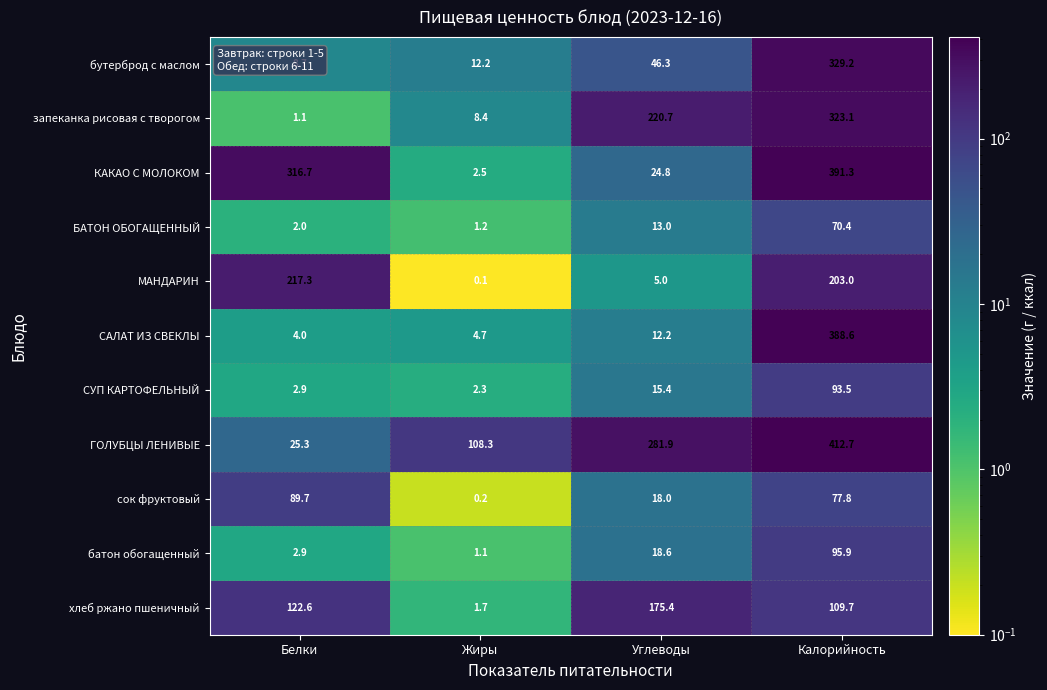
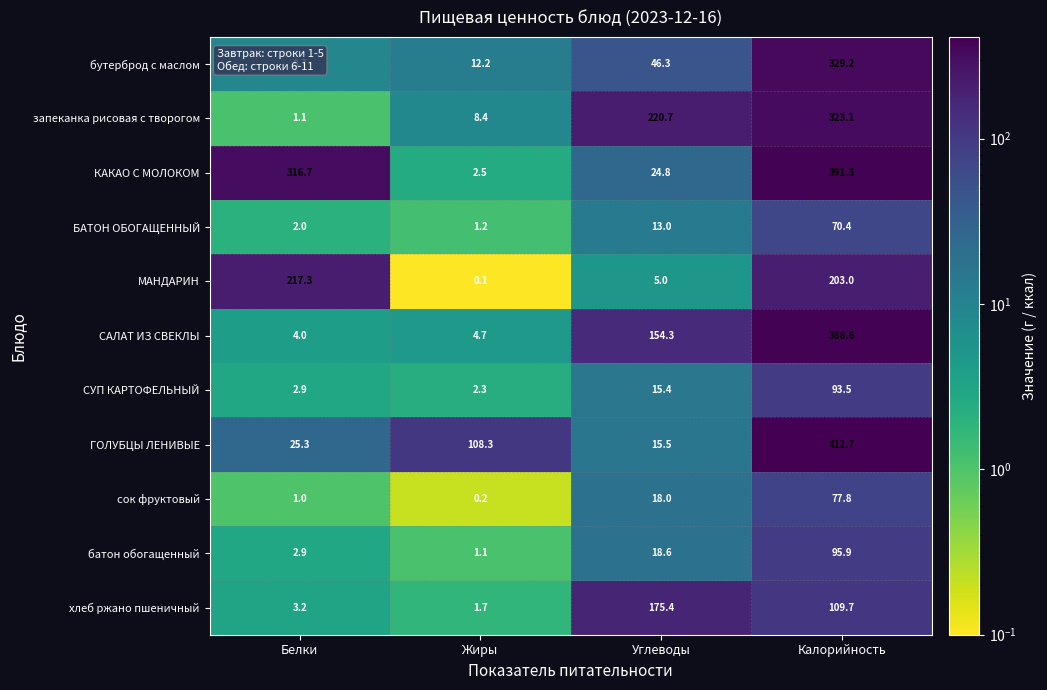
  {
    "бутерброд с маслом": {
      "Жиры": 12.2,
      "Углеводы": 46.3,
      "Калорийность": 329.2
    },
    "запеканка рисовая с творогом": {
      "Белки": 1.1,
      "Жиры": 8.4,
      "Углеводы": 220.7,
      "Калорийность": 323.1
    },
    "КАКАО С МОЛОКОМ": {
      "Белки": 316.7,
      "Жиры": 2.5,
      "Углеводы": 24.8,
      "Калорийность": 391.3
    },
    "БАТОН ОБОГАЩЕННЫЙ": {
      "Белки": 2.0,
      "Жиры": 1.2,
      "Углеводы": 13.0,
      "Калорийность": 70.4
    },
    "МАНДАРИН": {
      "Белки": 217.3,
      "Жиры": 0.1,
      "Углеводы": 5.0,
      "Калорийность": 203.0
    },
    "САЛАТ ИЗ СВЕКЛЫ": {
      "Белки": 4.0,
      "Жиры": 4.7,
-     "Углеводы": 12.2,
+     "Углеводы": 154.3,
      "Калорийность": 388.6
    },
    "СУП КАРТОФЕЛЬНЫЙ": {
      "Белки": 2.9,
      "Жиры": 2.3,
      "Углеводы": 15.4,
      "Калорийность": 93.5
    },
    "ГОЛУБЦЫ ЛЕНИВЫЕ": {
      "Белки": 25.3,
      "Жиры": 108.3,
-     "Углеводы": 281.9,
+     "Углеводы": 15.5,
      "Калорийность": 412.7
    },
    "сок фруктовый": {
-     "Белки": 89.7,
+     "Белки": 1.0,
      "Жиры": 0.2,
      "Углеводы": 18.0,
      "Калорийность": 77.8
    },
    "батон обогащенный": {
      "Белки": 2.9,
      "Жиры": 1.1,
      "Углеводы": 18.6,
      "Калорийность": 95.9
    },
    "хлеб ржано пшеничный": {
-     "Белки": 122.6,
+     "Белки": 3.2,
      "Жиры": 1.7,
      "Углеводы": 175.4,
      "Калорийность": 109.7
    }
  }
